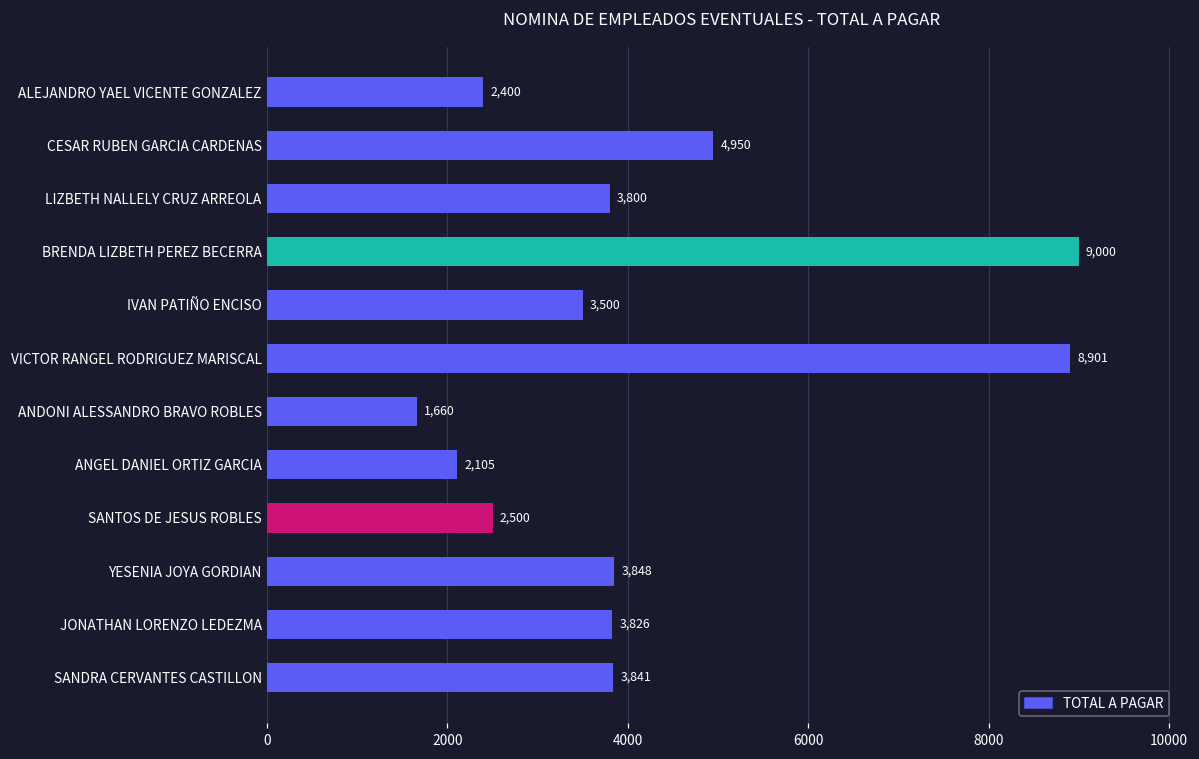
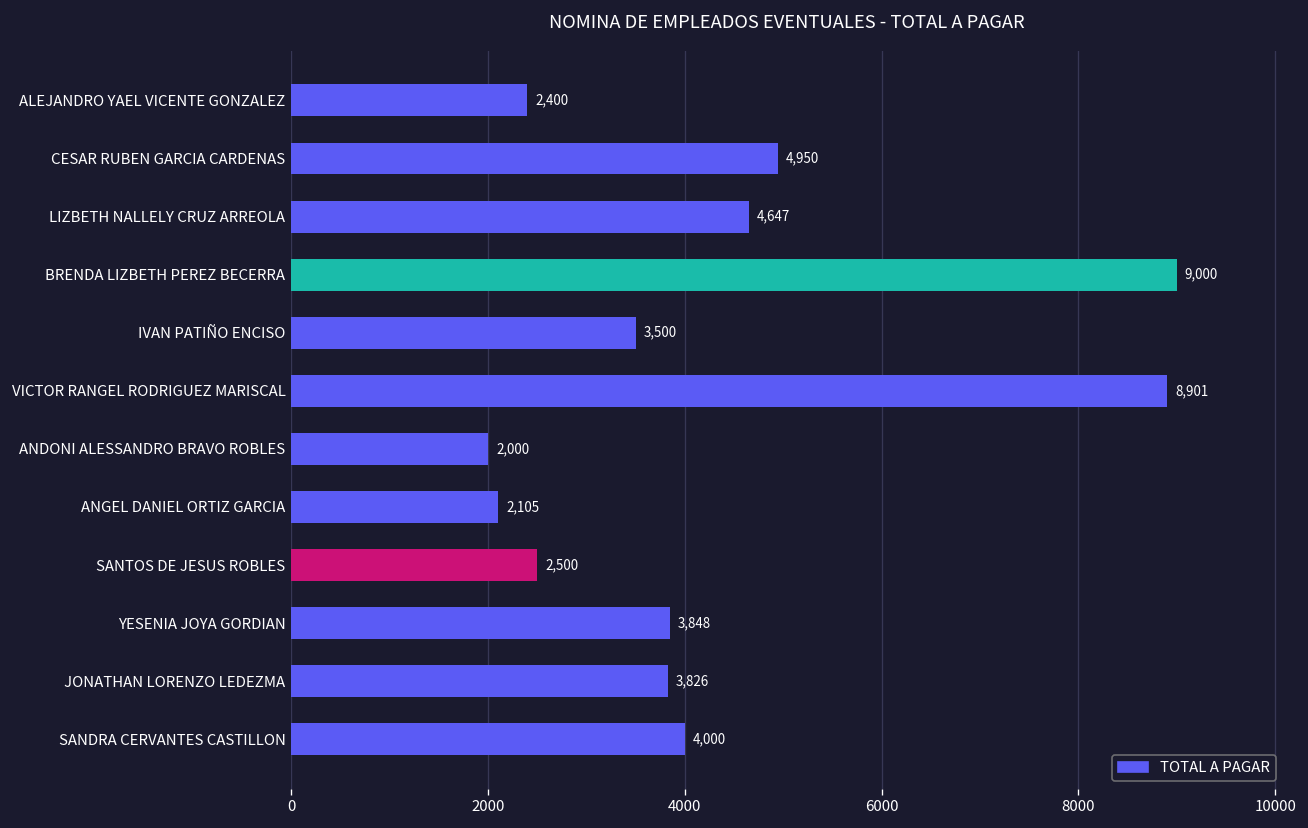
  {
    "ALEJANDRO YAEL VICENTE GONZALEZ": "2,400",
    "CESAR RUBEN GARCIA CARDENAS": "4,950",
-   "LIZBETH NALLELY CRUZ ARREOLA": "3,800",
+   "LIZBETH NALLELY CRUZ ARREOLA": "4,647",
    "BRENDA LIZBETH PEREZ BECERRA": "9,000",
    "IVAN PATIÑO ENCISO": "3,500",
    "VICTOR RANGEL RODRIGUEZ MARISCAL": "8,901",
-   "ANDONI ALESSANDRO BRAVO ROBLES": "1,660",
+   "ANDONI ALESSANDRO BRAVO ROBLES": "2,000",
    "ANGEL DANIEL ORTIZ GARCIA": "2,105",
    "SANTOS DE JESUS ROBLES": "2,500",
    "YESENIA JOYA GORDIAN": "3,848",
    "JONATHAN LORENZO LEDEZMA": "3,826",
-   "SANDRA CERVANTES CASTILLON": "3,841"
+   "SANDRA CERVANTES CASTILLON": "4,000"
  }
